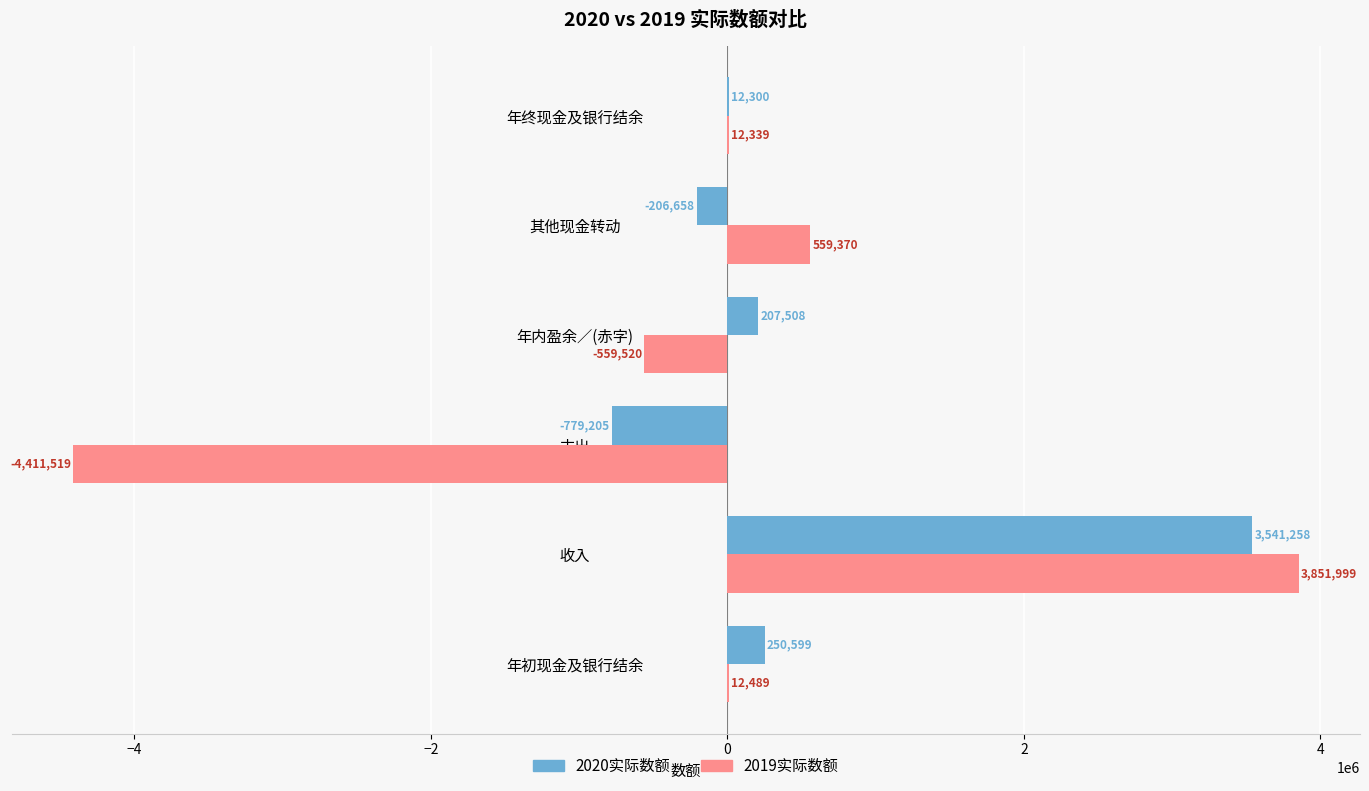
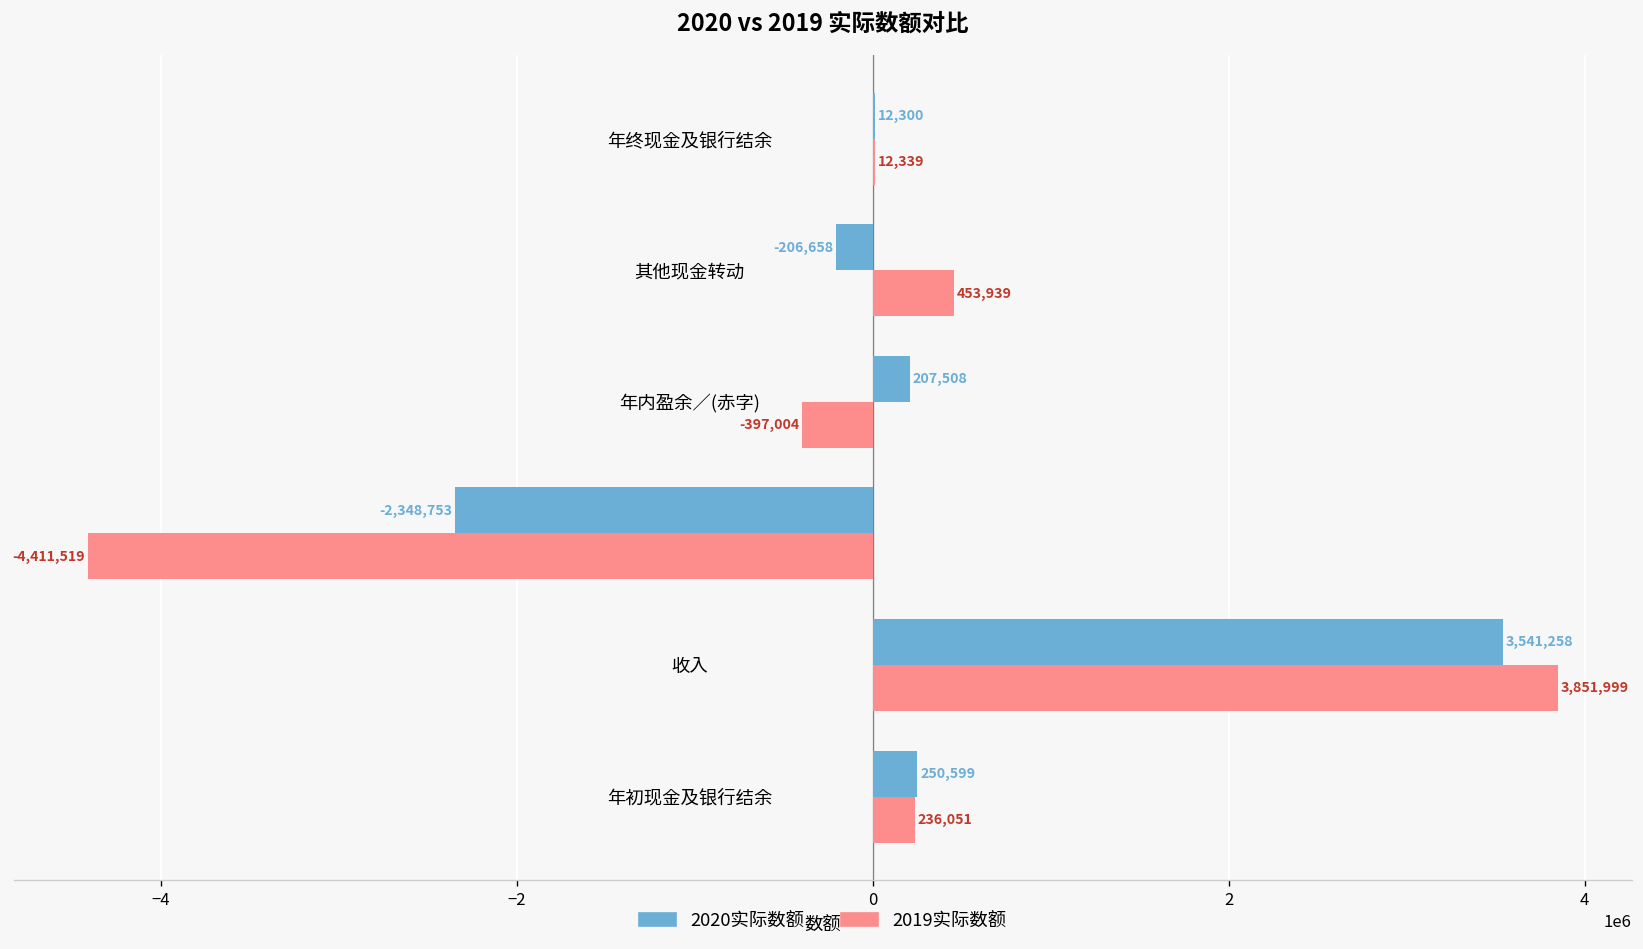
  {
    "2020实际数额": {
      "年终现金及银行结余": "12,300",
      "其他现金转动": "-206,658",
      "年内盈余／(赤字)": "207,508",
-     "支出": "-779,205",
+     "支出": "-2,348,753",
      "收入": "3,541,258",
      "年初现金及银行结余": "250,599"
    },
    "2019实际数额": {
      "年终现金及银行结余": "12,339",
-     "其他现金转动": "559,370",
-     "年内盈余／(赤字)": "-559,520",
+     "其他现金转动": "453,939",
+     "年内盈余／(赤字)": "-397,004",
      "支出": "-4,411,519",
      "收入": "3,851,999",
-     "年初现金及银行结余": "12,489"
+     "年初现金及银行结余": "236,051"
    }
  }
